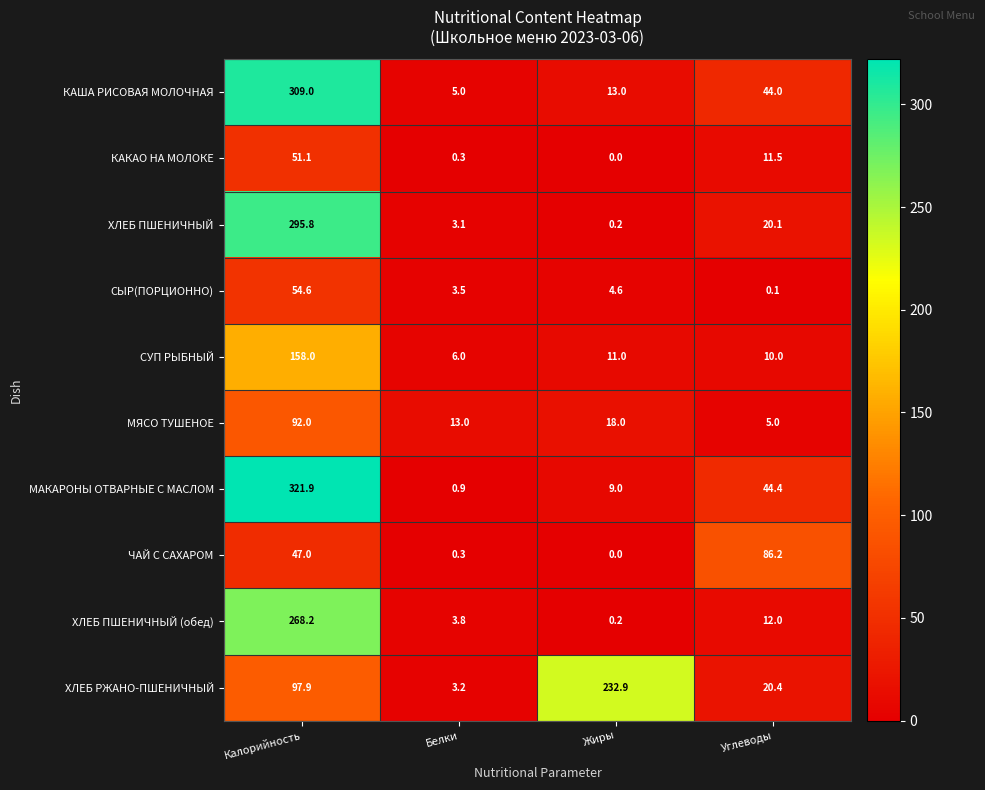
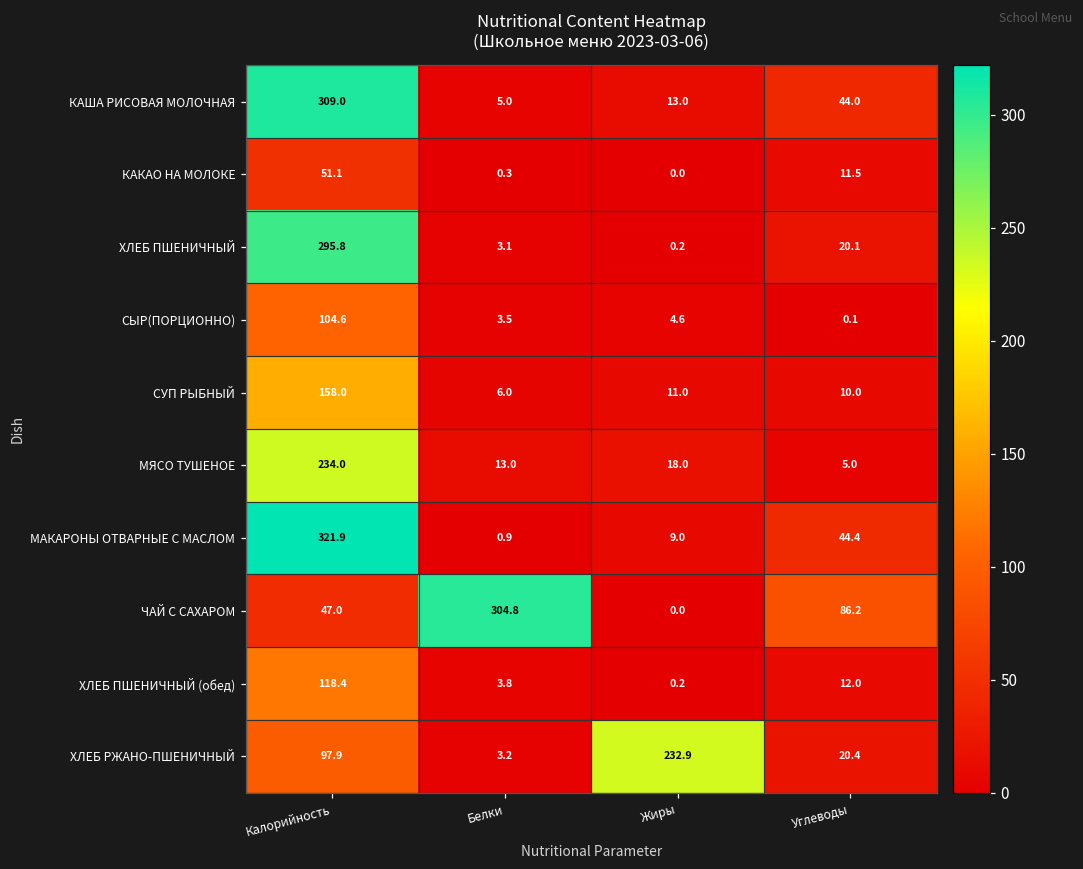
  {
    "КАША РИСОВАЯ МОЛОЧНАЯ": {
      "Калорийность": 309.0,
      "Белки": 5.0,
      "Жиры": 13.0,
      "Углеводы": 44.0
    },
    "КАКАО НА МОЛОКЕ": {
      "Калорийность": 51.1,
      "Белки": 0.3,
      "Жиры": 0.0,
      "Углеводы": 11.5
    },
    "ХЛЕБ ПШЕНИЧНЫЙ": {
      "Калорийность": 295.8,
      "Белки": 3.1,
      "Жиры": 0.2,
      "Углеводы": 20.1
    },
    "СЫР(ПОРЦИОННО)": {
-     "Калорийность": 54.6,
+     "Калорийность": 104.6,
      "Белки": 3.5,
      "Жиры": 4.6,
      "Углеводы": 0.1
    },
    "СУП РЫБНЫЙ": {
      "Калорийность": 158.0,
      "Белки": 6.0,
      "Жиры": 11.0,
      "Углеводы": 10.0
    },
    "МЯСО ТУШЕНОЕ": {
-     "Калорийность": 92.0,
+     "Калорийность": 234.0,
      "Белки": 13.0,
      "Жиры": 18.0,
      "Углеводы": 5.0
    },
    "МАКАРОНЫ ОТВАРНЫЕ С МАСЛОМ": {
      "Калорийность": 321.9,
      "Белки": 0.9,
      "Жиры": 9.0,
      "Углеводы": 44.4
    },
    "ЧАЙ С САХАРОМ": {
      "Калорийность": 47.0,
-     "Белки": 0.3,
+     "Белки": 304.8,
      "Жиры": 0.0,
      "Углеводы": 86.2
    },
    "ХЛЕБ ПШЕНИЧНЫЙ (обед)": {
-     "Калорийность": 268.2,
+     "Калорийность": 118.4,
      "Белки": 3.8,
      "Жиры": 0.2,
      "Углеводы": 12.0
    },
    "ХЛЕБ РЖАНО-ПШЕНИЧНЫЙ": {
      "Калорийность": 97.9,
      "Белки": 3.2,
      "Жиры": 232.9,
      "Углеводы": 20.4
    }
  }
